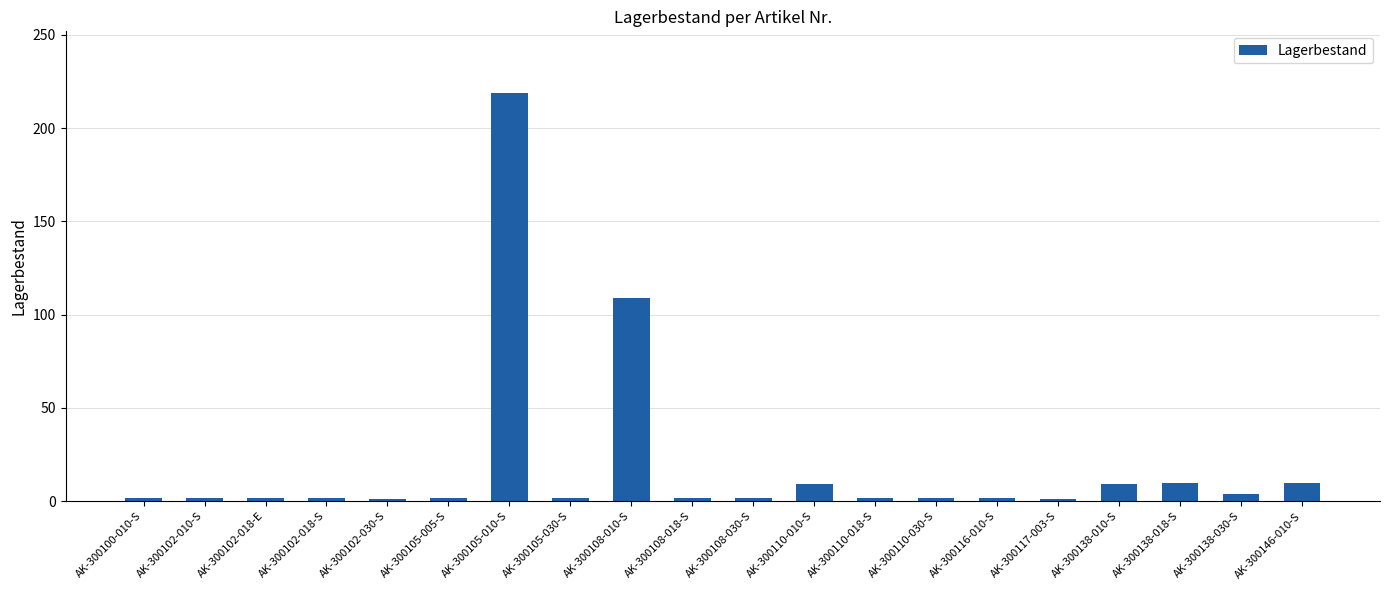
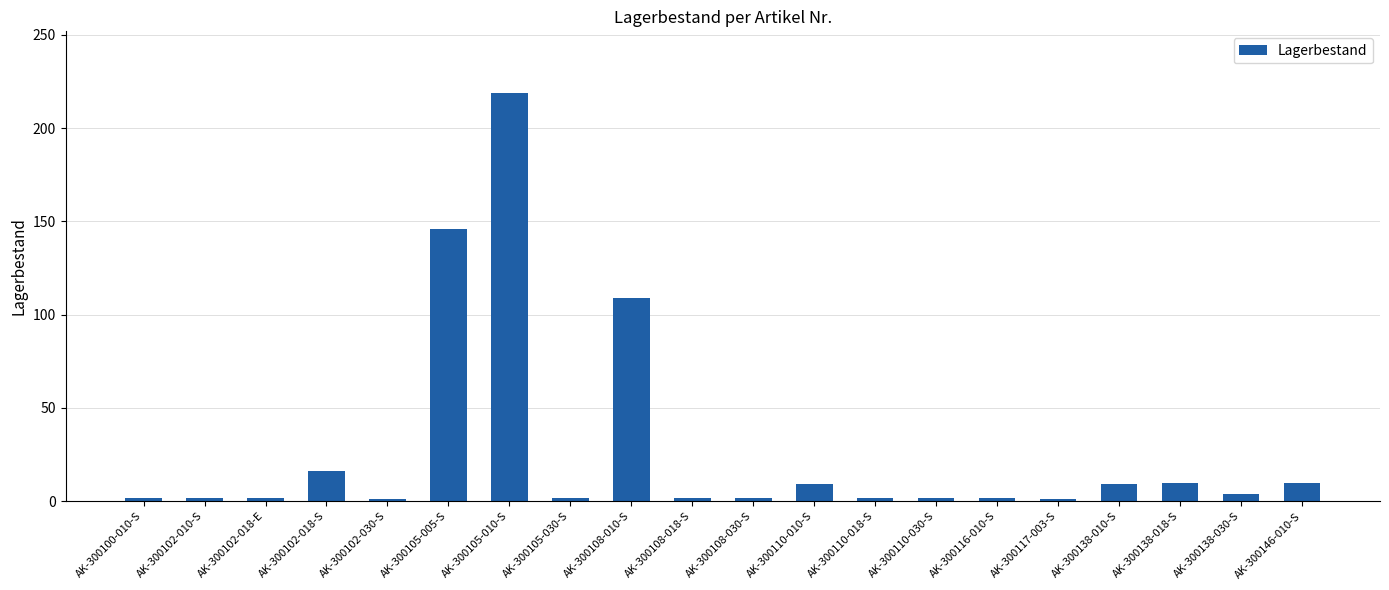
  {
    "AK-300100-010-S": 2,
    "AK-300102-010-S": 2,
    "AK-300102-018-E": 2,
-   "AK-300102-018-S": 2,
-   "AK-300105-005-S": 2,
+   "AK-300102-018-S": 16,
+   "AK-300105-005-S": 146,
    "AK-300105-010-S": 219,
    "AK-300105-030-S": 2,
    "AK-300108-010-S": 109,
    "AK-300108-018-S": 2,
    "AK-300108-030-S": 2,
    "AK-300110-010-S": 9,
    "AK-300110-018-S": 2,
    "AK-300110-030-S": 2,
    "AK-300116-010-S": 2,
    "AK-300138-010-S": 9,
    "AK-300138-018-S": 10,
    "AK-300138-030-S": 4,
    "AK-300146-010-S": 10
  }
